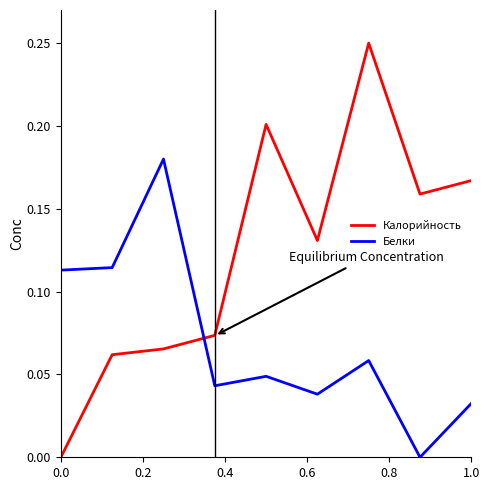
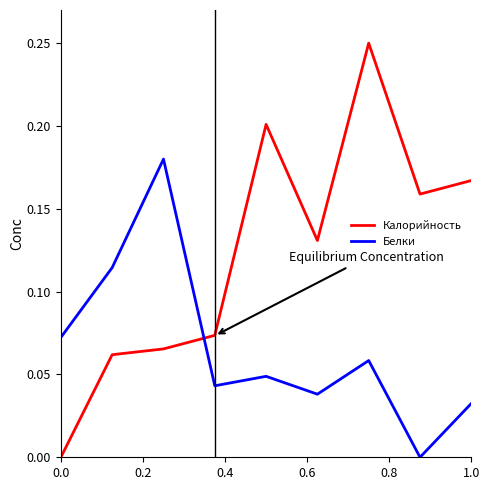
  {
    "Калорийность": {
      "0.0": 0.000,
      "1.0": 0.167
    },
    "Белки": {
-     "0.0": 0.113,
+     "0.0": 0.072,
      "1.0": 0.032
    }
  }
